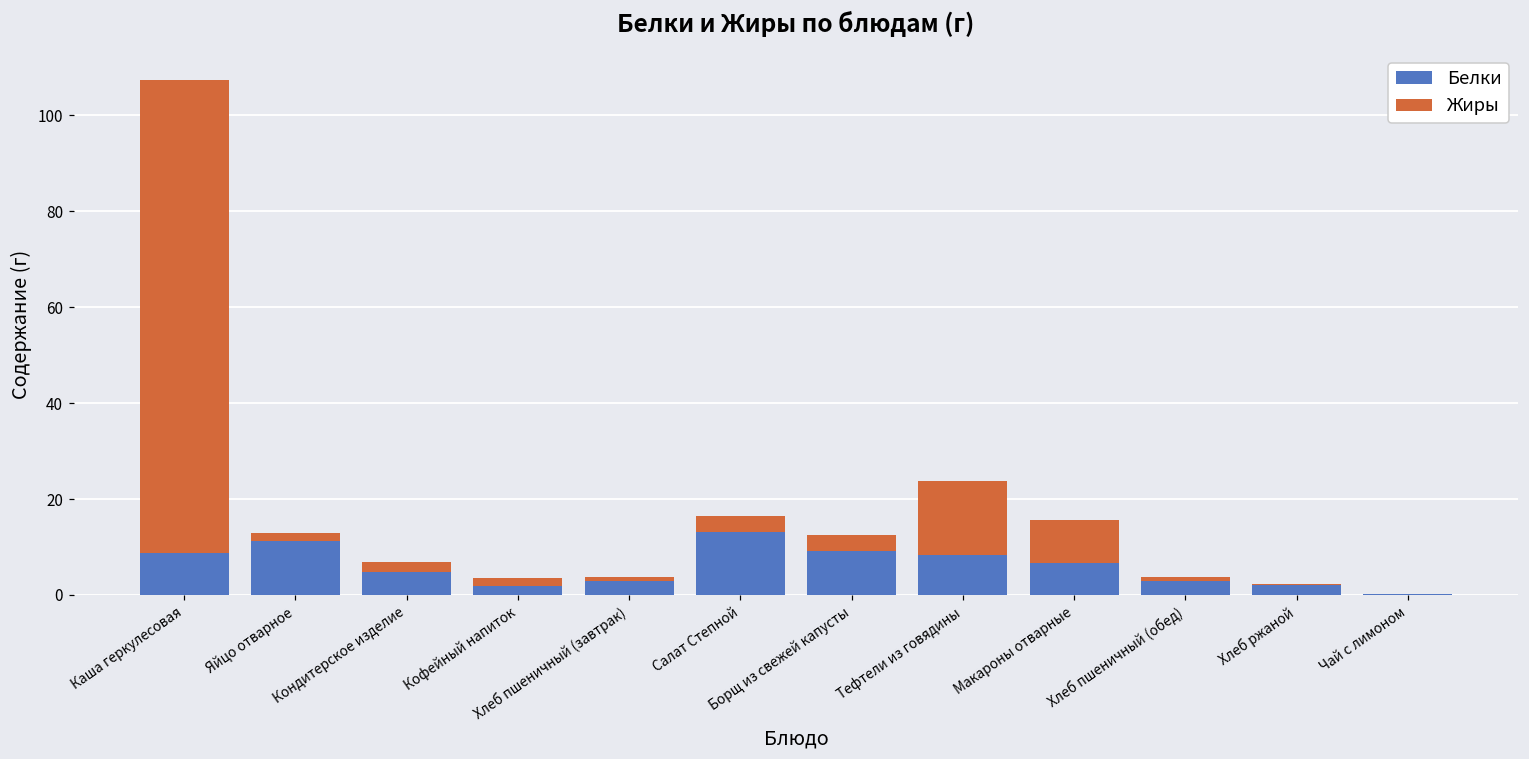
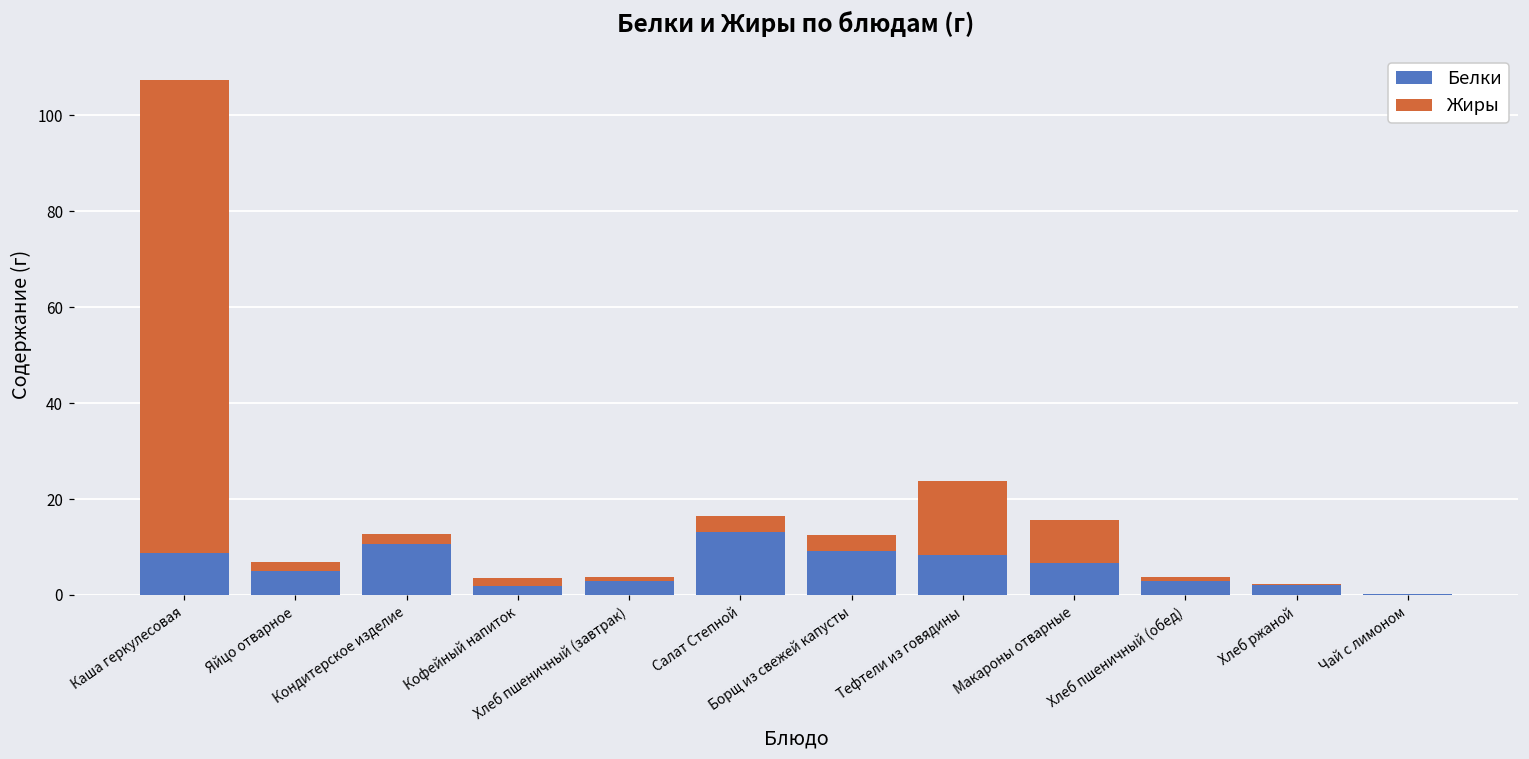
  {
    "Белки": {
      "Каша геркулесовая": 9,
-     "Яйцо отварное": 11,
-     "Кондитерское изделие": 5,
+     "Яйцо отварное": 5,
+     "Кондитерское изделие": 11,
      "Кофейный напиток": 2,
      "Хлеб пшеничный (завтрак)": 3,
      "Салат Степной": 13,
      "Борщ из свежей капусты": 9,
      "Тефтели из говядины": 8,
      "Макароны отварные": 7,
      "Хлеб пшеничный (обед)": 3,
      "Хлеб ржаной": 2
    },
    "Жиры": {
      "Каша геркулесовая": 99,
      "Яйцо отварное": 2,
      "Кондитерское изделие": 2,
      "Кофейный напиток": 2,
      "Хлеб пшеничный (завтрак)": 1,
      "Салат Степной": 3,
      "Борщ из свежей капусты": 3,
      "Тефтели из говядины": 15,
      "Макароны отварные": 9,
      "Хлеб пшеничный (обед)": 1
    }
  }
